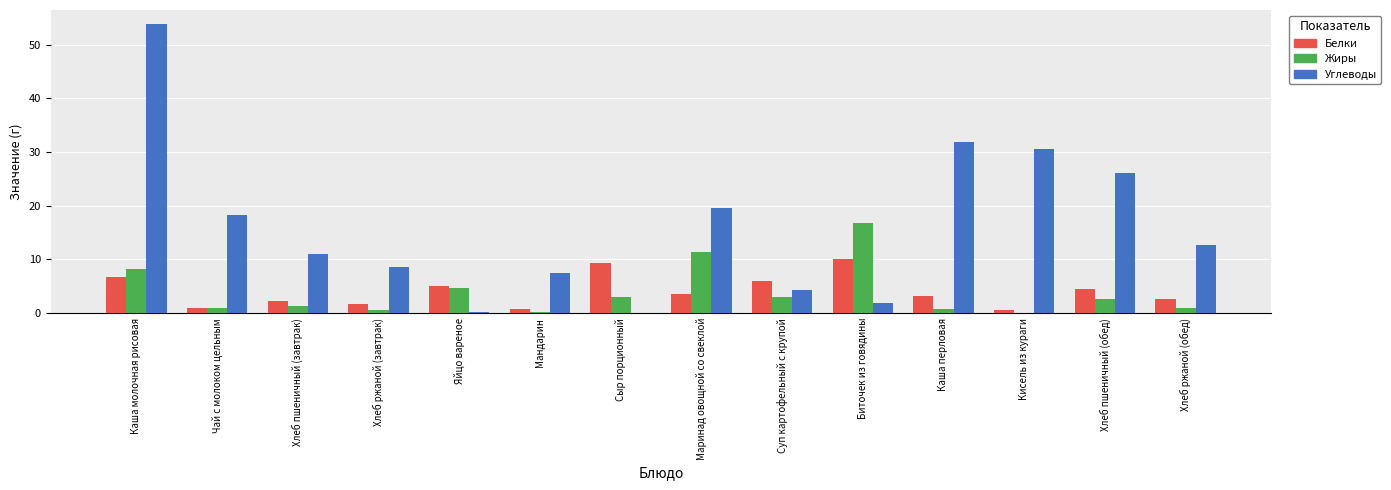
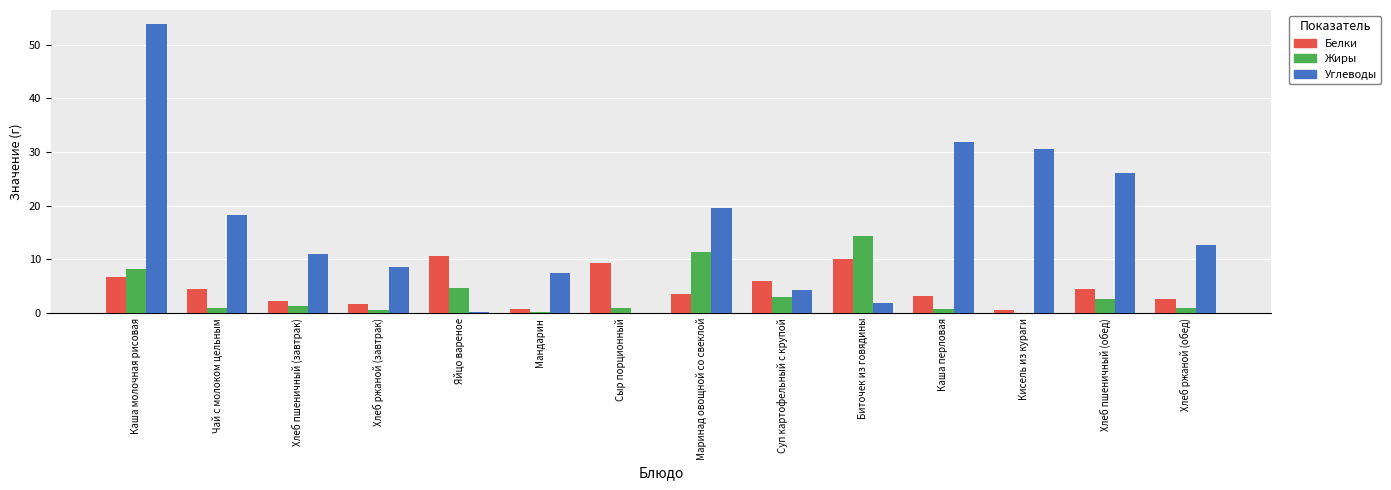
  {
    "Белки": {
      "Каша молочная рисовая": 7,
-     "Чай с молоком цельным": 1,
+     "Чай с молоком цельным": 5,
      "Хлеб пшеничный (завтрак)": 2,
      "Хлеб ржаной (завтрак)": 2,
-     "Яйцо вареное": 5,
+     "Яйцо вареное": 11,
      "Мандарин": 1,
      "Сыр порционный": 9,
      "Маринад овощной со свеклой": 4,
      "Суп картофельный с крупой": 6,
      "Биточек из говядины": 10,
      "Каша перловая": 3,
      "Кисель из кураги": 1,
      "Хлеб пшеничный (обед)": 4,
      "Хлеб ржаной (обед)": 3
    },
    "Жиры": {
      "Каша молочная рисовая": 8,
      "Чай с молоком цельным": 1,
      "Хлеб пшеничный (завтрак)": 1,
      "Хлеб ржаной (завтрак)": 1,
      "Яйцо вареное": 5,
-     "Сыр порционный": 3,
+     "Сыр порционный": 1,
      "Маринад овощной со свеклой": 11,
      "Суп картофельный с крупой": 3,
-     "Биточек из говядины": 17,
+     "Биточек из говядины": 14,
      "Каша перловая": 1,
      "Кисель из кураги": 0,
      "Хлеб пшеничный (обед)": 3,
      "Хлеб ржаной (обед)": 1
    },
    "Углеводы": {
      "Каша молочная рисовая": 54,
      "Чай с молоком цельным": 18,
      "Хлеб пшеничный (завтрак)": 11,
      "Хлеб ржаной (завтрак)": 9,
      "Мандарин": 8,
      "Сыр порционный": 0,
      "Маринад овощной со свеклой": 20,
      "Суп картофельный с крупой": 4,
      "Биточек из говядины": 2,
      "Каша перловая": 32,
      "Кисель из кураги": 31,
      "Хлеб пшеничный (обед)": 26,
      "Хлеб ржаной (обед)": 13
    }
  }
